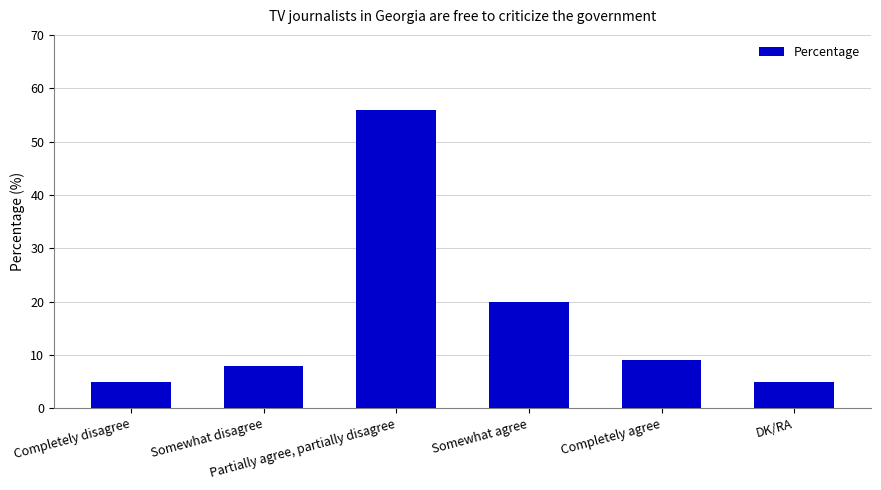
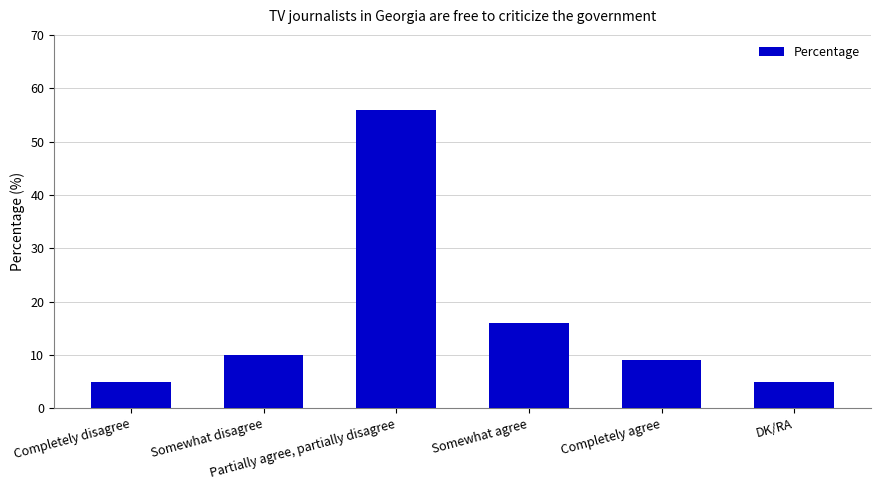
  {
    "Completely disagree": 5,
-   "Somewhat disagree": 8,
+   "Somewhat disagree": 10,
    "Partially agree, partially disagree": 56,
-   "Somewhat agree": 20,
+   "Somewhat agree": 16,
    "Completely agree": 9,
    "DK/RA": 5
  }
